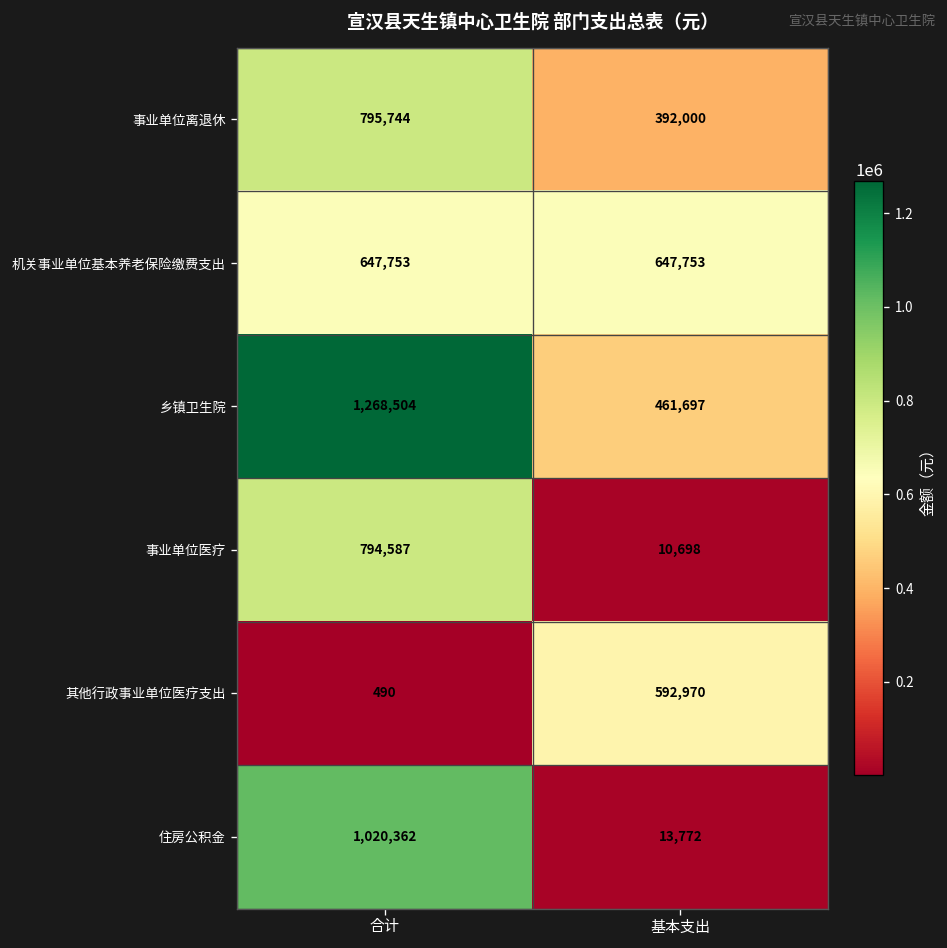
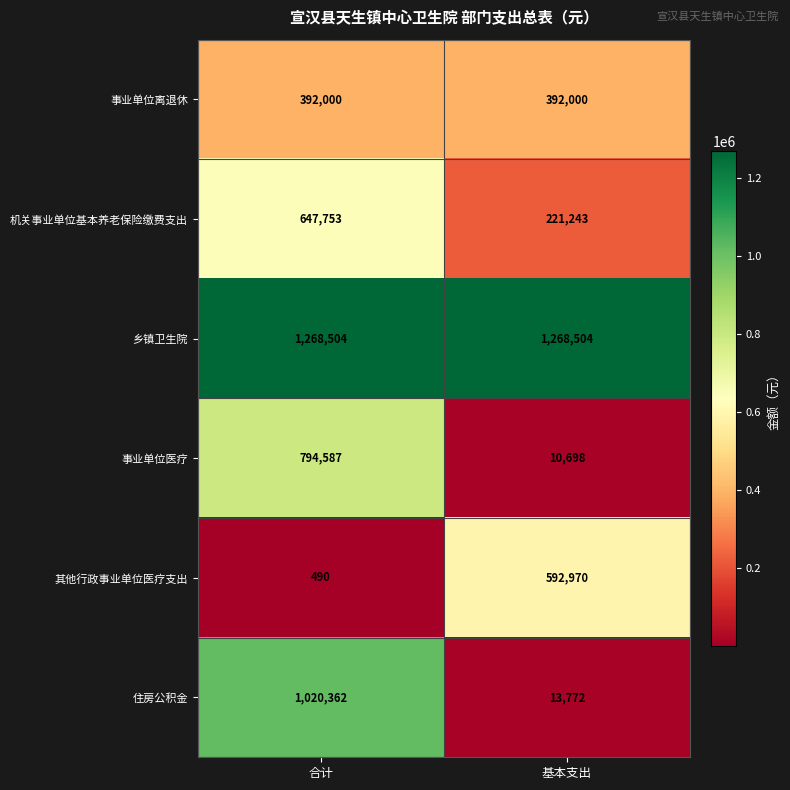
  {
    "事业单位离退休": {
-     "合计": "795,744",
+     "合计": "392,000",
      "基本支出": "392,000"
    },
    "机关事业单位基本养老保险缴费支出": {
      "合计": "647,753",
-     "基本支出": "647,753"
+     "基本支出": "221,243"
    },
    "乡镇卫生院": {
      "合计": "1,268,504",
-     "基本支出": "461,697"
+     "基本支出": "1,268,504"
    },
    "事业单位医疗": {
      "合计": "794,587",
      "基本支出": "10,698"
    },
    "其他行政事业单位医疗支出": {
      "合计": "490",
      "基本支出": "592,970"
    },
    "住房公积金": {
      "合计": "1,020,362",
      "基本支出": "13,772"
    }
  }
